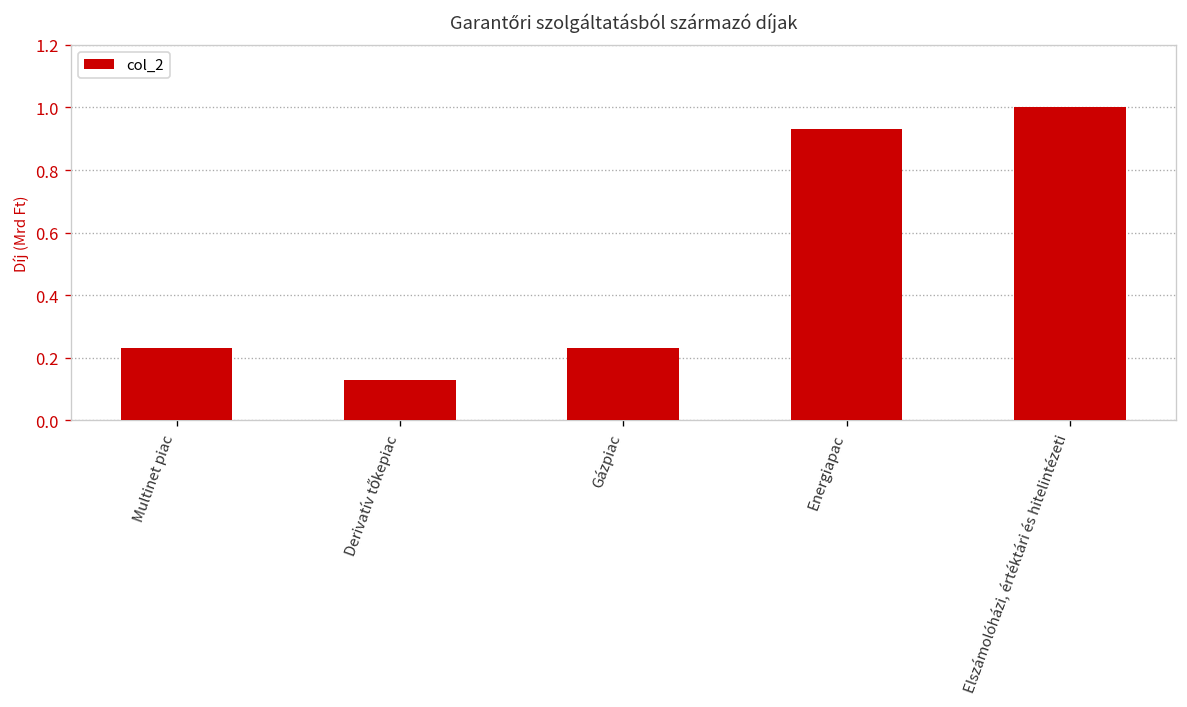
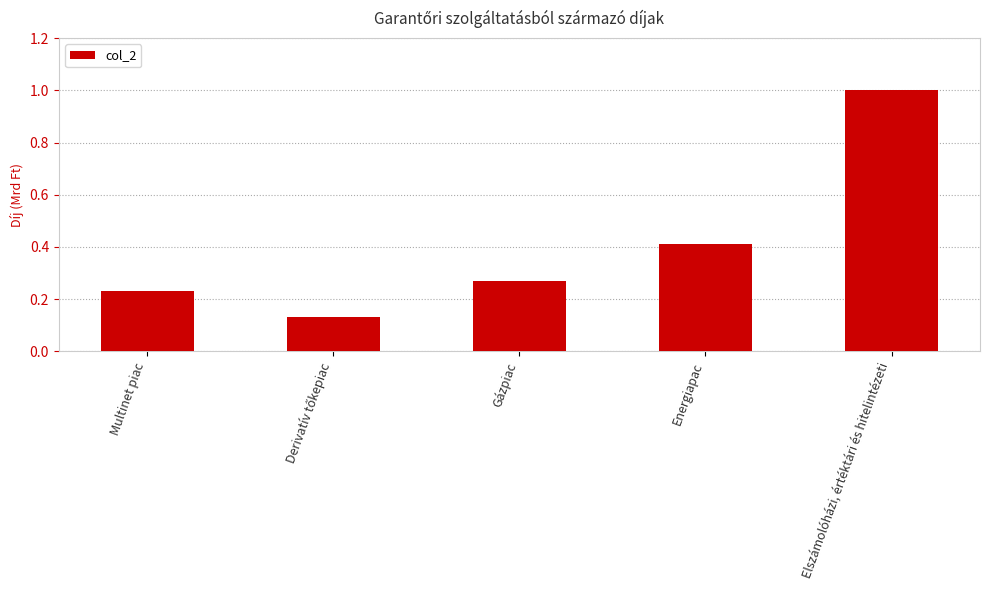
  {
    "Multinet piac": 0.23,
    "Derivatív tőkepiac": 0.13,
-   "Gázpiac": 0.23,
-   "Energiapac": 0.93,
+   "Gázpiac": 0.27,
+   "Energiapac": 0.41,
    "Elszámolóházi, értéktári és hitelintézeti": 1.00
  }
